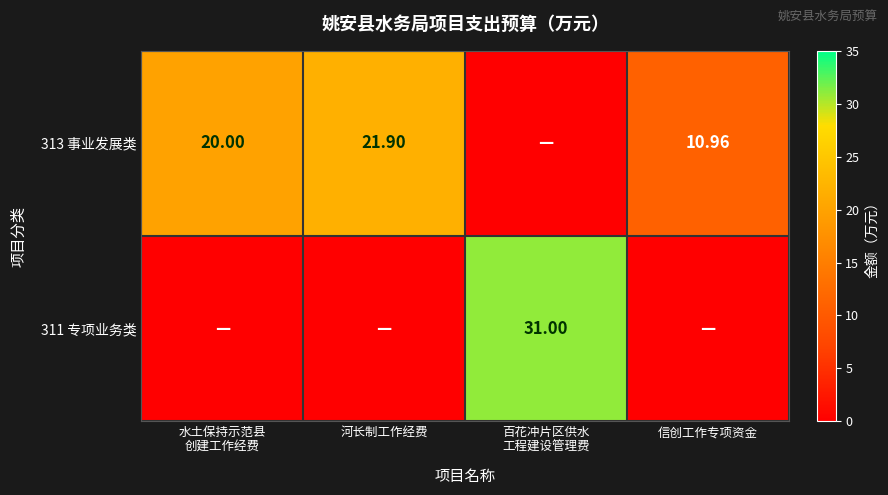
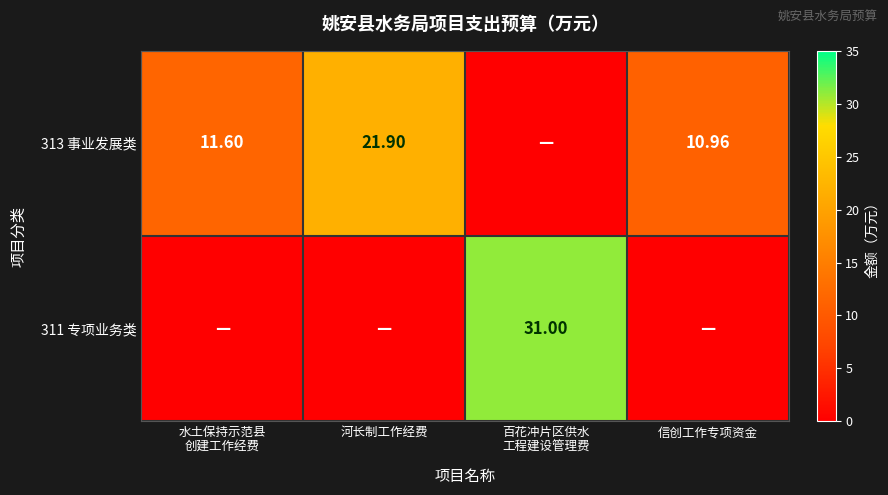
  {
    "313 事业发展类": {
-     "水土保持示范县 创建工作经费": 20.00,
+     "水土保持示范县 创建工作经费": 11.60,
      "河长制工作经费": 21.90,
      "信创工作专项资金": 10.96
    },
    "311 专项业务类": {
      "百花冲片区供水 工程建设管理费": 31.00
    }
  }
